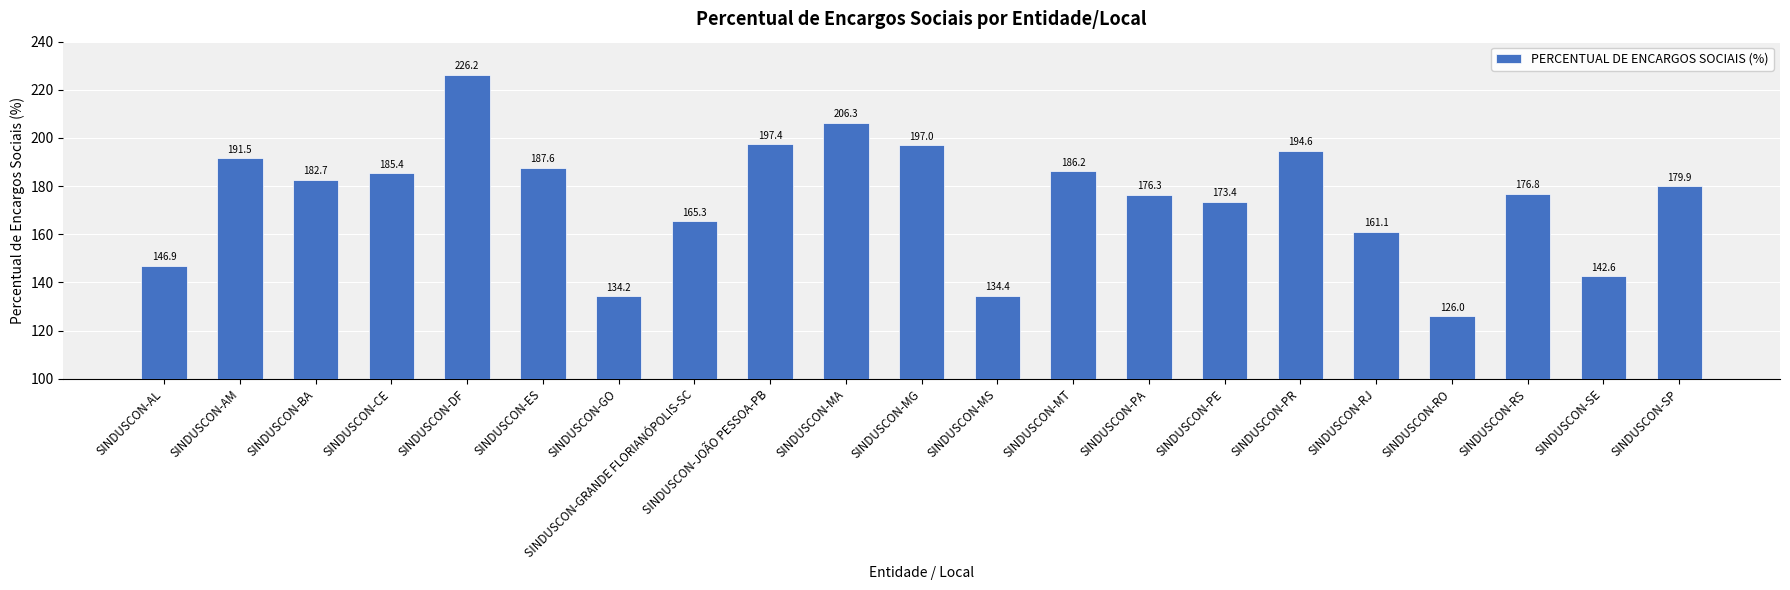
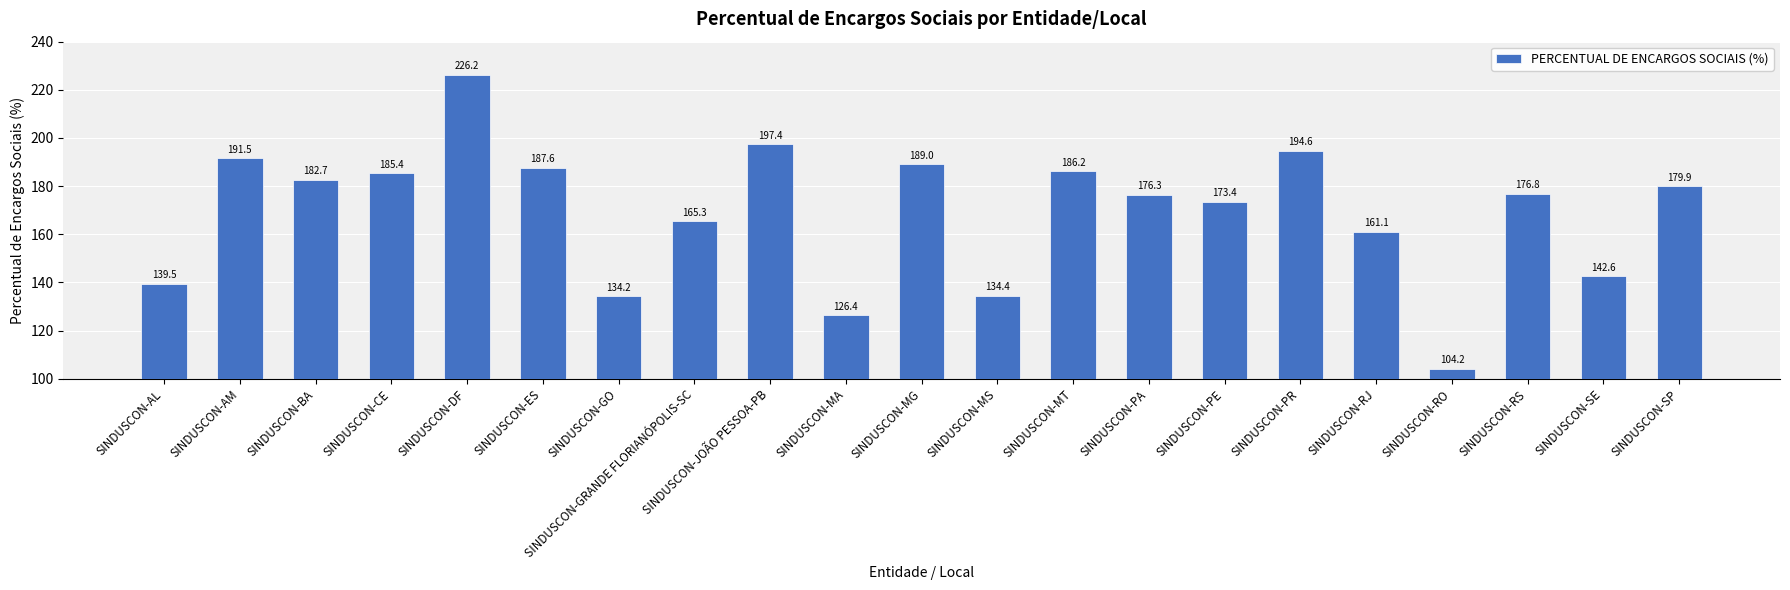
  {
-   "SINDUSCON-AL": 146.9,
+   "SINDUSCON-AL": 139.5,
    "SINDUSCON-AM": 191.5,
    "SINDUSCON-BA": 182.7,
    "SINDUSCON-CE": 185.4,
    "SINDUSCON-DF": 226.2,
    "SINDUSCON-ES": 187.6,
    "SINDUSCON-GO": 134.2,
    "SINDUSCON-GRANDE FLORIANÓPOLIS-SC": 165.3,
    "SINDUSCON-JOÃO PESSOA-PB": 197.4,
-   "SINDUSCON-MA": 206.3,
-   "SINDUSCON-MG": 197.0,
+   "SINDUSCON-MA": 126.4,
+   "SINDUSCON-MG": 189.0,
    "SINDUSCON-MS": 134.4,
    "SINDUSCON-MT": 186.2,
    "SINDUSCON-PA": 176.3,
    "SINDUSCON-PE": 173.4,
    "SINDUSCON-PR": 194.6,
    "SINDUSCON-RJ": 161.1,
-   "SINDUSCON-RO": 126.0,
+   "SINDUSCON-RO": 104.2,
    "SINDUSCON-RS": 176.8,
    "SINDUSCON-SE": 142.6,
    "SINDUSCON-SP": 179.9
  }
